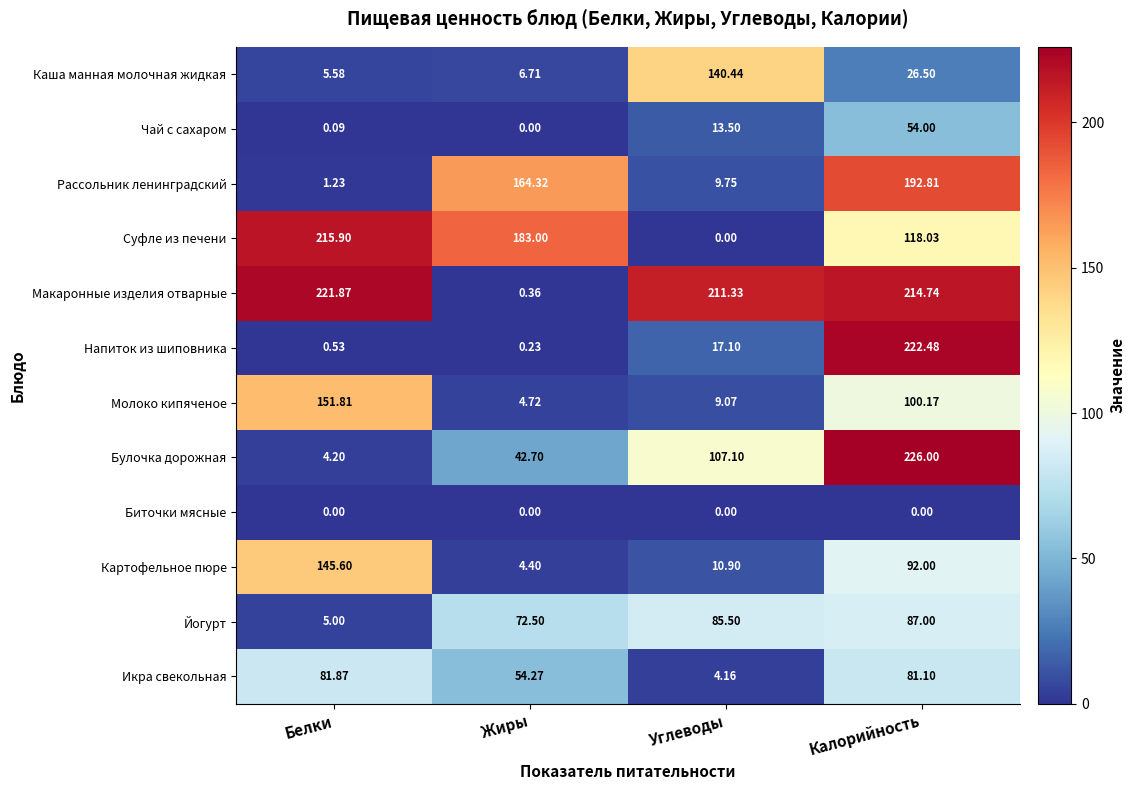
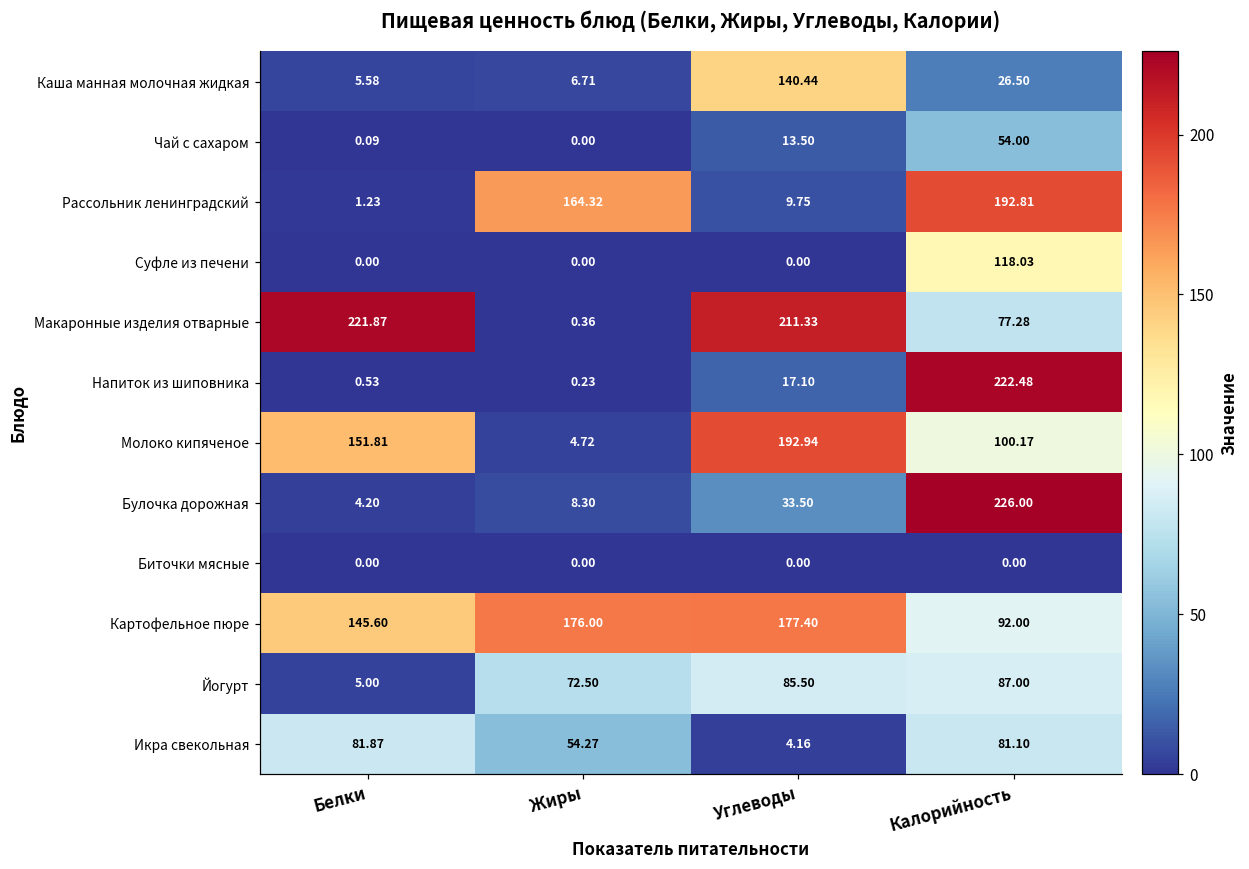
  {
    "Каша манная молочная жидкая": {
      "Белки": 5.58,
      "Жиры": 6.71,
      "Углеводы": 140.44,
      "Калорийность": 26.50
    },
    "Чай с сахаром": {
      "Белки": 0.09,
      "Жиры": 0.00,
      "Углеводы": 13.50,
      "Калорийность": 54.00
    },
    "Рассольник ленинградский": {
      "Белки": 1.23,
      "Жиры": 164.32,
      "Углеводы": 9.75,
      "Калорийность": 192.81
    },
    "Суфле из печени": {
-     "Белки": 215.90,
-     "Жиры": 183.00,
+     "Белки": 0.00,
+     "Жиры": 0.00,
      "Углеводы": 0.00,
      "Калорийность": 118.03
    },
    "Макаронные изделия отварные": {
      "Белки": 221.87,
      "Жиры": 0.36,
      "Углеводы": 211.33,
-     "Калорийность": 214.74
+     "Калорийность": 77.28
    },
    "Напиток из шиповника": {
      "Белки": 0.53,
      "Жиры": 0.23,
      "Углеводы": 17.10,
      "Калорийность": 222.48
    },
    "Молоко кипяченое": {
      "Белки": 151.81,
      "Жиры": 4.72,
-     "Углеводы": 9.07,
+     "Углеводы": 192.94,
      "Калорийность": 100.17
    },
    "Булочка дорожная": {
      "Белки": 4.20,
-     "Жиры": 42.70,
-     "Углеводы": 107.10,
+     "Жиры": 8.30,
+     "Углеводы": 33.50,
      "Калорийность": 226.00
    },
    "Биточки мясные": {
      "Белки": 0.00,
      "Жиры": 0.00,
      "Углеводы": 0.00,
      "Калорийность": 0.00
    },
    "Картофельное пюре": {
      "Белки": 145.60,
-     "Жиры": 4.40,
-     "Углеводы": 10.90,
+     "Жиры": 176.00,
+     "Углеводы": 177.40,
      "Калорийность": 92.00
    },
    "Йогурт": {
      "Белки": 5.00,
      "Жиры": 72.50,
      "Углеводы": 85.50,
      "Калорийность": 87.00
    },
    "Икра свекольная": {
      "Белки": 81.87,
      "Жиры": 54.27,
      "Углеводы": 4.16,
      "Калорийность": 81.10
    }
  }
